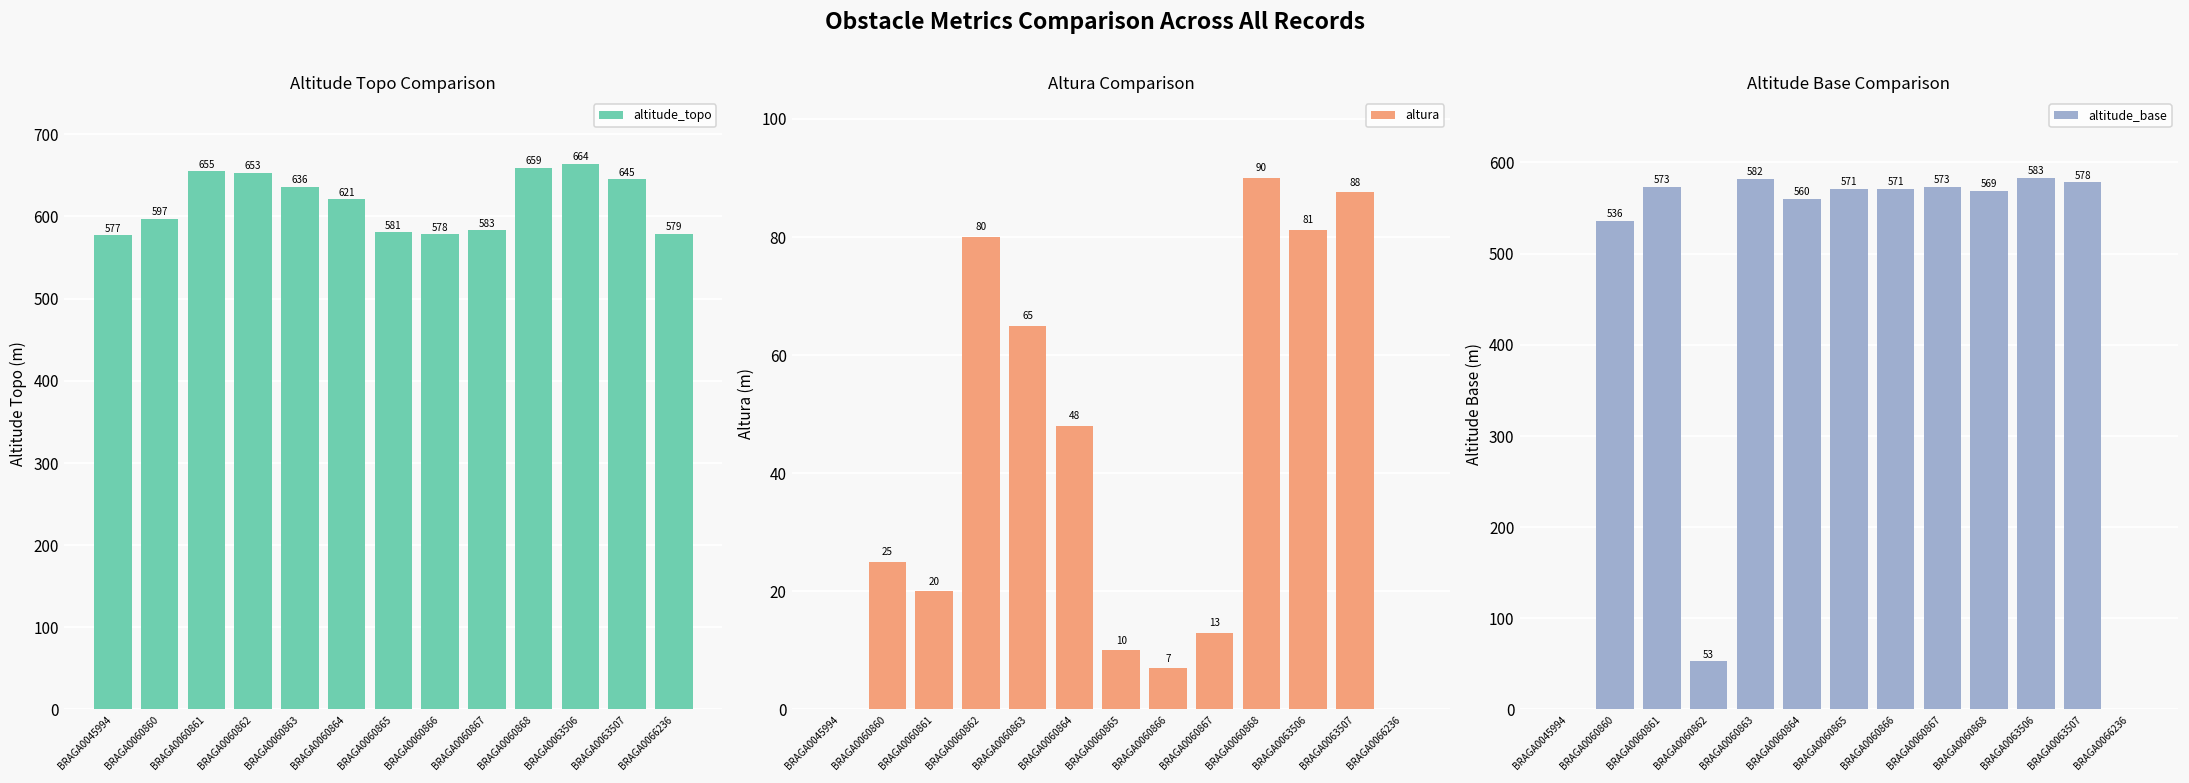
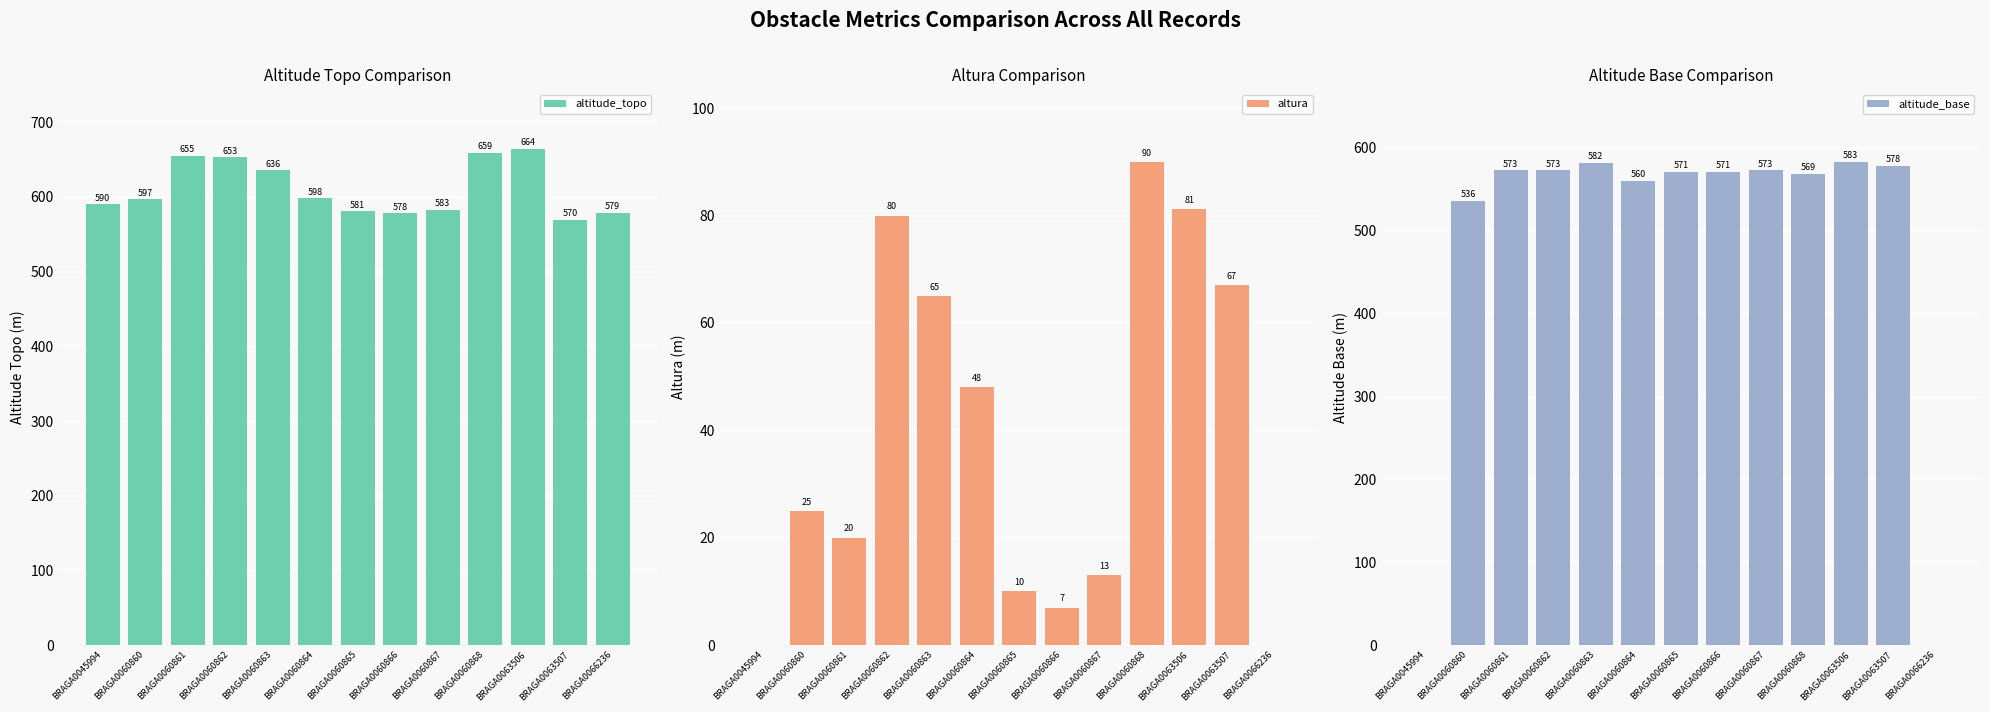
  {
    "Altitude Topo Comparison": {
-     "BRAGA0045994": 577,
+     "BRAGA0045994": 590,
      "BRAGA0060860": 597,
      "BRAGA0060861": 655,
      "BRAGA0060862": 653,
      "BRAGA0060863": 636,
-     "BRAGA0060864": 621,
+     "BRAGA0060864": 598,
      "BRAGA0060865": 581,
      "BRAGA0060866": 578,
      "BRAGA0060867": 583,
      "BRAGA0060868": 659,
      "BRAGA0063506": 664,
-     "BRAGA0063507": 645,
+     "BRAGA0063507": 570,
      "BRAGA0066236": 579
    },
    "Altura Comparison": {
      "BRAGA0060860": 25,
      "BRAGA0060861": 20,
      "BRAGA0060862": 80,
      "BRAGA0060863": 65,
      "BRAGA0060864": 48,
      "BRAGA0060865": 10,
      "BRAGA0060866": 7,
      "BRAGA0060867": 13,
      "BRAGA0060868": 90,
      "BRAGA0063506": 81,
-     "BRAGA0063507": 88
+     "BRAGA0063507": 67
    },
    "Altitude Base Comparison": {
      "BRAGA0060860": 536,
      "BRAGA0060861": 573,
-     "BRAGA0060862": 53,
+     "BRAGA0060862": 573,
      "BRAGA0060863": 582,
      "BRAGA0060864": 560,
      "BRAGA0060865": 571,
      "BRAGA0060866": 571,
      "BRAGA0060867": 573,
      "BRAGA0060868": 569,
      "BRAGA0063506": 583,
      "BRAGA0063507": 578
    }
  }
